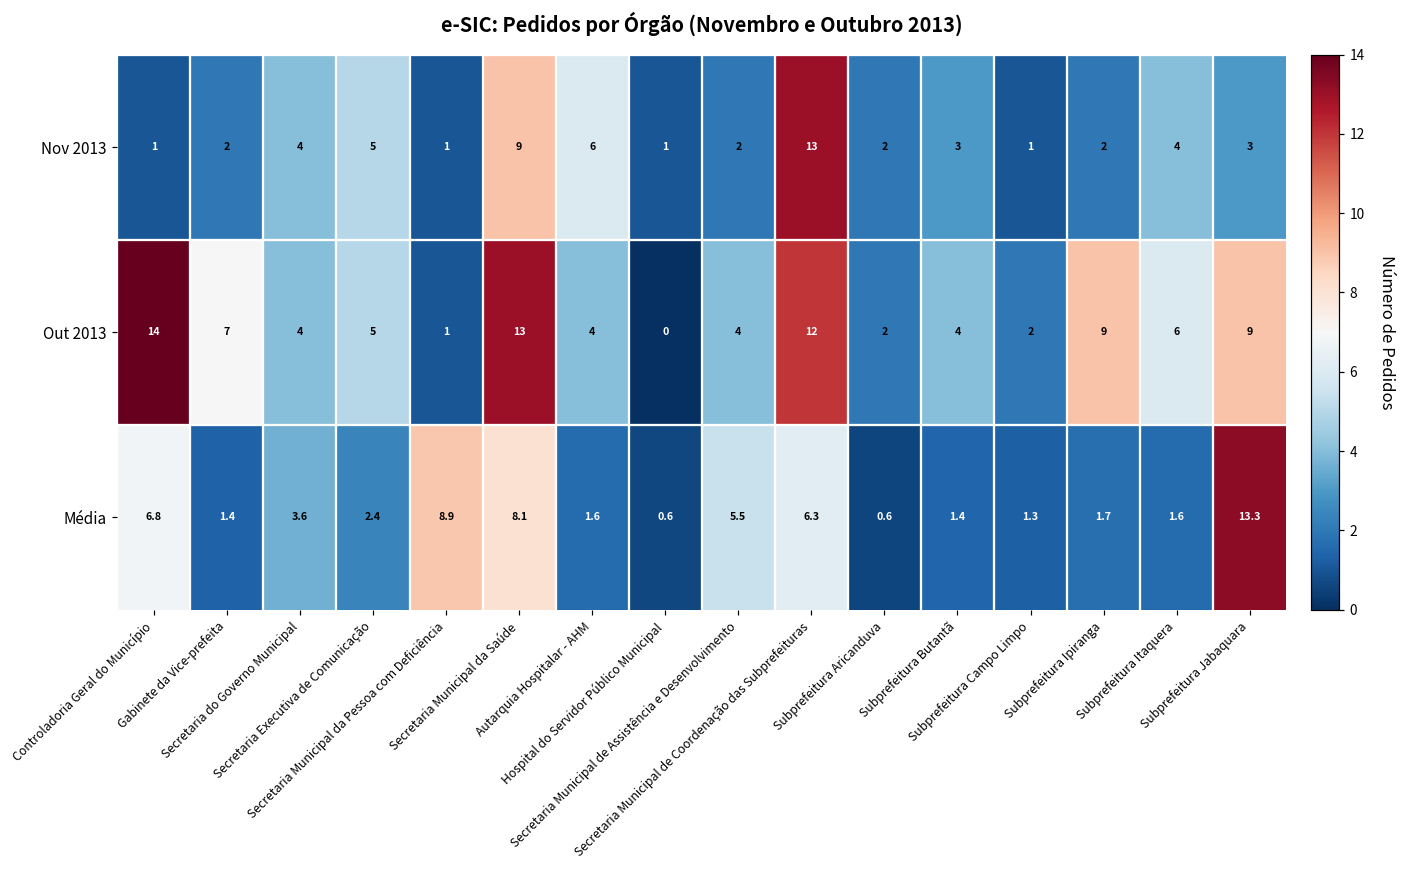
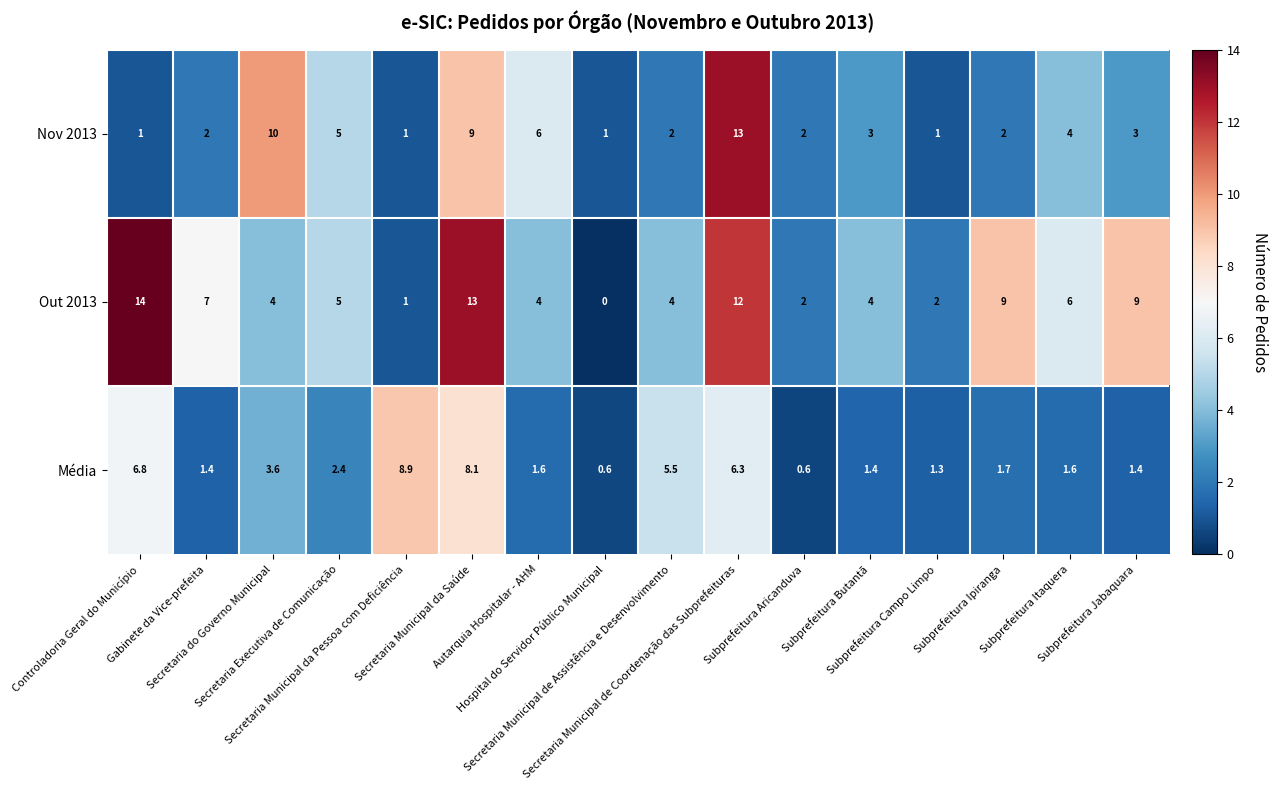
  {
    "Nov 2013": {
      "Controladoria Geral do Município": 1,
      "Gabinete da Vice-prefeita": 2,
-     "Secretaria do Governo Municipal": 4,
+     "Secretaria do Governo Municipal": 10,
      "Secretaria Executiva de Comunicação": 5,
      "Secretaria Municipal da Pessoa com Deficiência": 1,
      "Secretaria Municipal da Saúde": 9,
      "Autarquia Hospitalar - AHM": 6,
      "Hospital do Servidor Público Municipal": 1,
      "Secretaria Municipal de Assistência e Desenvolvimento": 2,
      "Secretaria Municipal de Coordenação das Subprefeituras": 13,
      "Subprefeitura Aricanduva": 2,
      "Subprefeitura Butantã": 3,
      "Subprefeitura Campo Limpo": 1,
      "Subprefeitura Ipiranga": 2,
      "Subprefeitura Itaquera": 4,
      "Subprefeitura Jabaquara": 3
    },
    "Out 2013": {
      "Controladoria Geral do Município": 14,
      "Gabinete da Vice-prefeita": 7,
      "Secretaria do Governo Municipal": 4,
      "Secretaria Executiva de Comunicação": 5,
      "Secretaria Municipal da Pessoa com Deficiência": 1,
      "Secretaria Municipal da Saúde": 13,
      "Autarquia Hospitalar - AHM": 4,
      "Hospital do Servidor Público Municipal": 0,
      "Secretaria Municipal de Assistência e Desenvolvimento": 4,
      "Secretaria Municipal de Coordenação das Subprefeituras": 12,
      "Subprefeitura Aricanduva": 2,
      "Subprefeitura Butantã": 4,
      "Subprefeitura Campo Limpo": 2,
      "Subprefeitura Ipiranga": 9,
      "Subprefeitura Itaquera": 6,
      "Subprefeitura Jabaquara": 9
    },
    "Média": {
      "Controladoria Geral do Município": 6.8,
      "Gabinete da Vice-prefeita": 1.4,
      "Secretaria do Governo Municipal": 3.6,
      "Secretaria Executiva de Comunicação": 2.4,
      "Secretaria Municipal da Pessoa com Deficiência": 8.9,
      "Secretaria Municipal da Saúde": 8.1,
      "Autarquia Hospitalar - AHM": 1.6,
      "Hospital do Servidor Público Municipal": 0.6,
      "Secretaria Municipal de Assistência e Desenvolvimento": 5.5,
      "Secretaria Municipal de Coordenação das Subprefeituras": 6.3,
      "Subprefeitura Aricanduva": 0.6,
      "Subprefeitura Butantã": 1.4,
      "Subprefeitura Campo Limpo": 1.3,
      "Subprefeitura Ipiranga": 1.7,
      "Subprefeitura Itaquera": 1.6,
-     "Subprefeitura Jabaquara": 13.3
+     "Subprefeitura Jabaquara": 1.4
    }
  }
